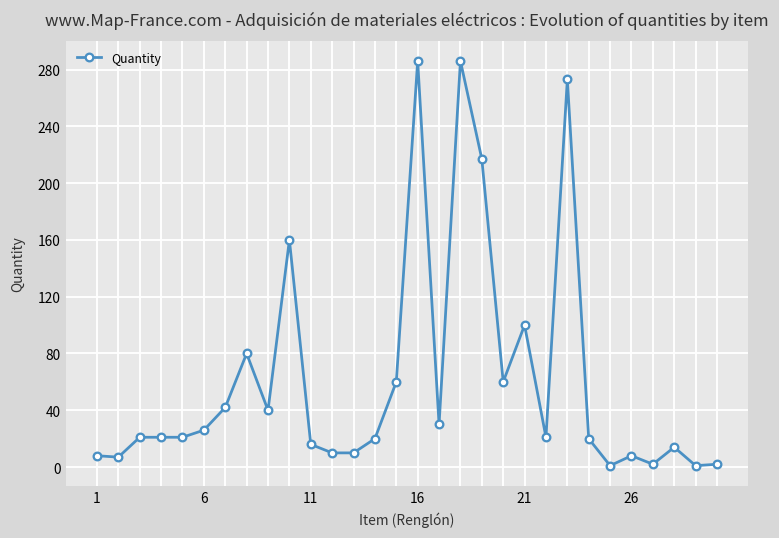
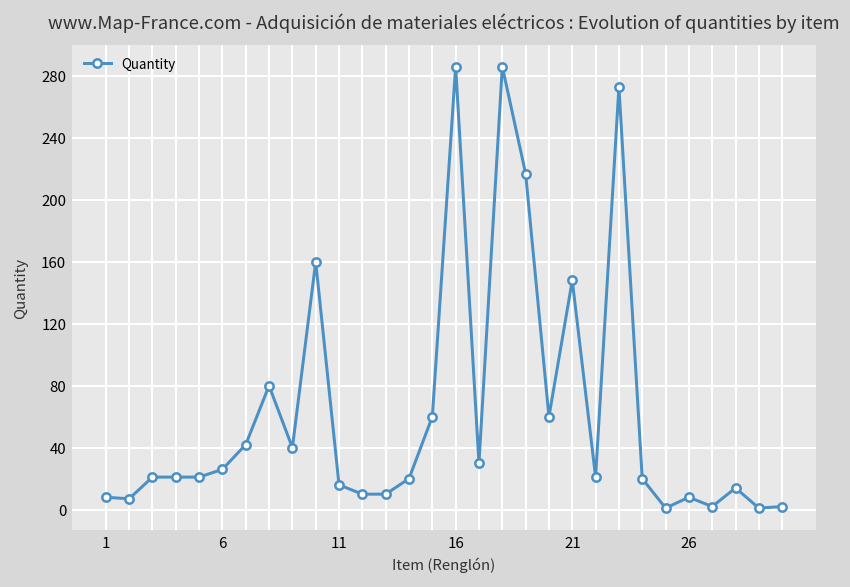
  {
    "1": 8,
    "6": 26,
    "11": 16,
    "16": 286,
-   "21": 100,
+   "21": 148,
    "26": 8
  }
